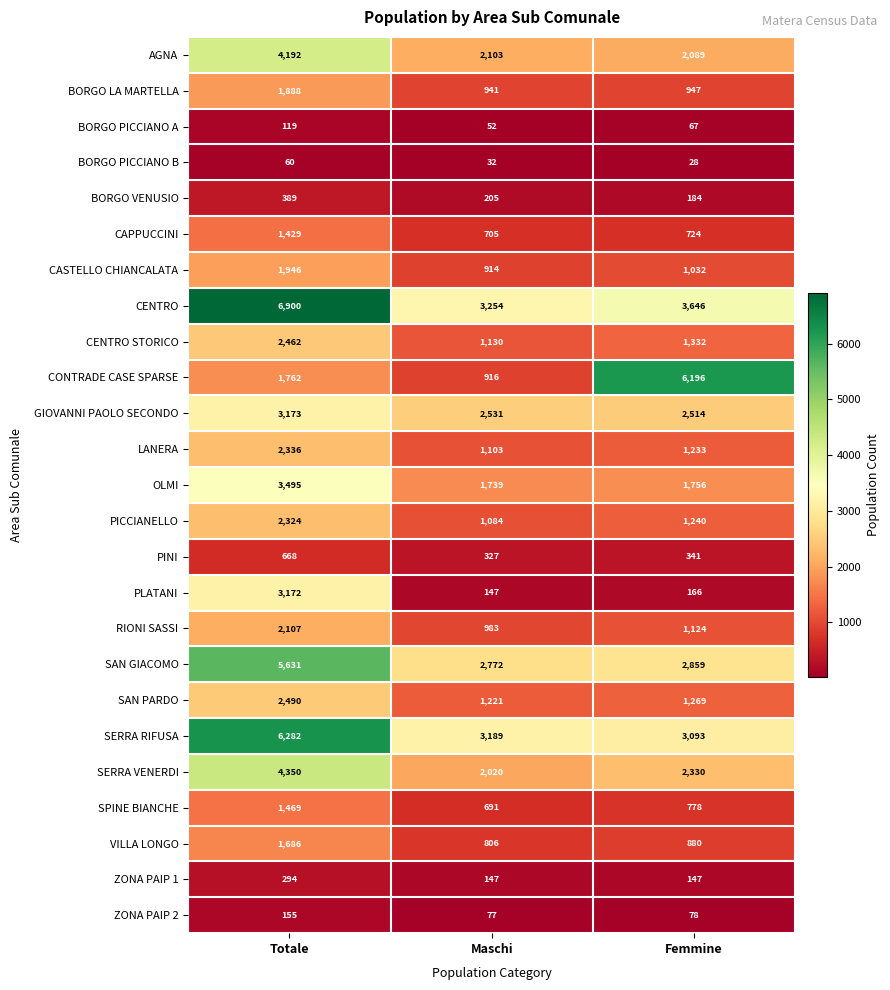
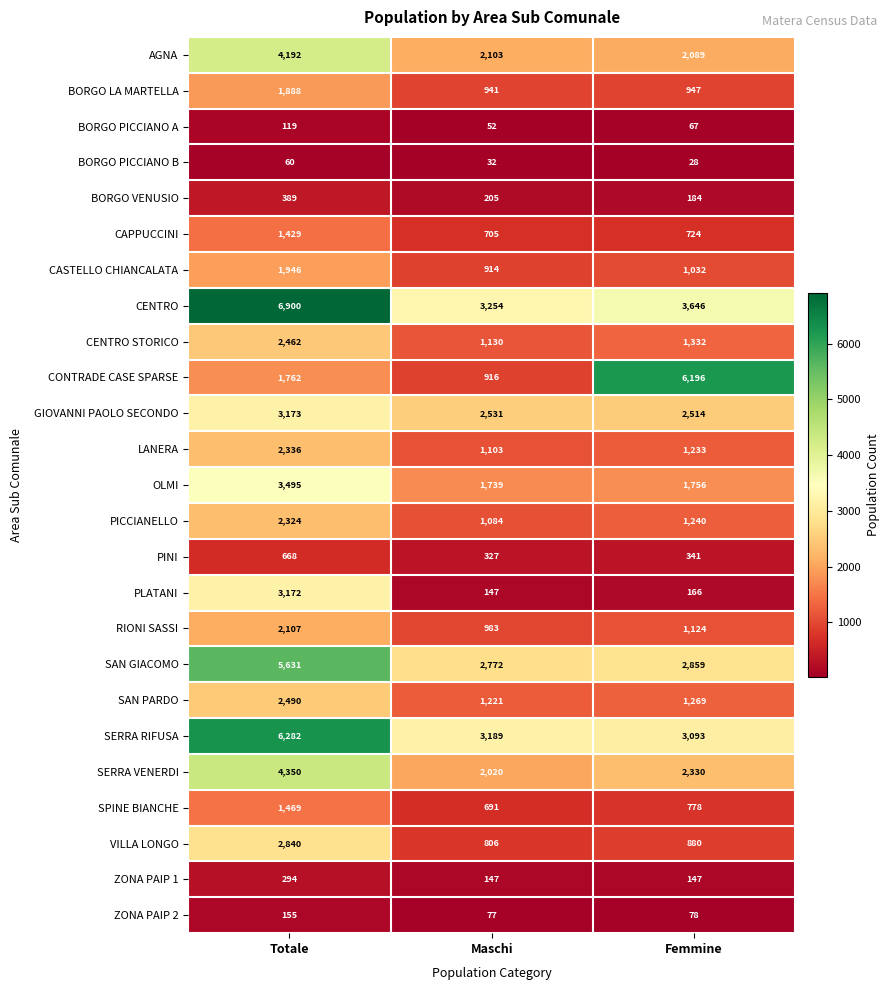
  {
    "AGNA": {
      "Totale": "4,192",
      "Maschi": "2,103",
      "Femmine": "2,089"
    },
    "BORGO LA MARTELLA": {
      "Totale": "1,888",
      "Maschi": "941",
      "Femmine": "947"
    },
    "BORGO PICCIANO A": {
      "Totale": "119",
      "Maschi": "52",
      "Femmine": "67"
    },
    "BORGO PICCIANO B": {
      "Totale": "60",
      "Maschi": "32",
      "Femmine": "28"
    },
    "BORGO VENUSIO": {
      "Totale": "389",
      "Maschi": "205",
      "Femmine": "184"
    },
    "CAPPUCCINI": {
      "Totale": "1,429",
      "Maschi": "705",
      "Femmine": "724"
    },
    "CASTELLO CHIANCALATA": {
      "Totale": "1,946",
      "Maschi": "914",
      "Femmine": "1,032"
    },
    "CENTRO": {
      "Totale": "6,900",
      "Maschi": "3,254",
      "Femmine": "3,646"
    },
    "CENTRO STORICO": {
      "Totale": "2,462",
      "Maschi": "1,130",
      "Femmine": "1,332"
    },
    "CONTRADE CASE SPARSE": {
      "Totale": "1,762",
      "Maschi": "916",
      "Femmine": "6,196"
    },
    "GIOVANNI PAOLO SECONDO": {
      "Totale": "3,173",
      "Maschi": "2,531",
      "Femmine": "2,514"
    },
    "LANERA": {
      "Totale": "2,336",
      "Maschi": "1,103",
      "Femmine": "1,233"
    },
    "OLMI": {
      "Totale": "3,495",
      "Maschi": "1,739",
      "Femmine": "1,756"
    },
    "PICCIANELLO": {
      "Totale": "2,324",
      "Maschi": "1,084",
      "Femmine": "1,240"
    },
    "PINI": {
      "Totale": "668",
      "Maschi": "327",
      "Femmine": "341"
    },
    "PLATANI": {
      "Totale": "3,172",
      "Maschi": "147",
      "Femmine": "166"
    },
    "RIONI SASSI": {
      "Totale": "2,107",
      "Maschi": "983",
      "Femmine": "1,124"
    },
    "SAN GIACOMO": {
      "Totale": "5,631",
      "Maschi": "2,772",
      "Femmine": "2,859"
    },
    "SAN PARDO": {
      "Totale": "2,490",
      "Maschi": "1,221",
      "Femmine": "1,269"
    },
    "SERRA RIFUSA": {
      "Totale": "6,282",
      "Maschi": "3,189",
      "Femmine": "3,093"
    },
    "SERRA VENERDI": {
      "Totale": "4,350",
      "Maschi": "2,020",
      "Femmine": "2,330"
    },
    "SPINE BIANCHE": {
      "Totale": "1,469",
      "Maschi": "691",
      "Femmine": "778"
    },
    "VILLA LONGO": {
-     "Totale": "1,686",
+     "Totale": "2,840",
      "Maschi": "806",
      "Femmine": "880"
    },
    "ZONA PAIP 1": {
      "Totale": "294",
      "Maschi": "147",
      "Femmine": "147"
    },
    "ZONA PAIP 2": {
      "Totale": "155",
      "Maschi": "77",
      "Femmine": "78"
    }
  }
